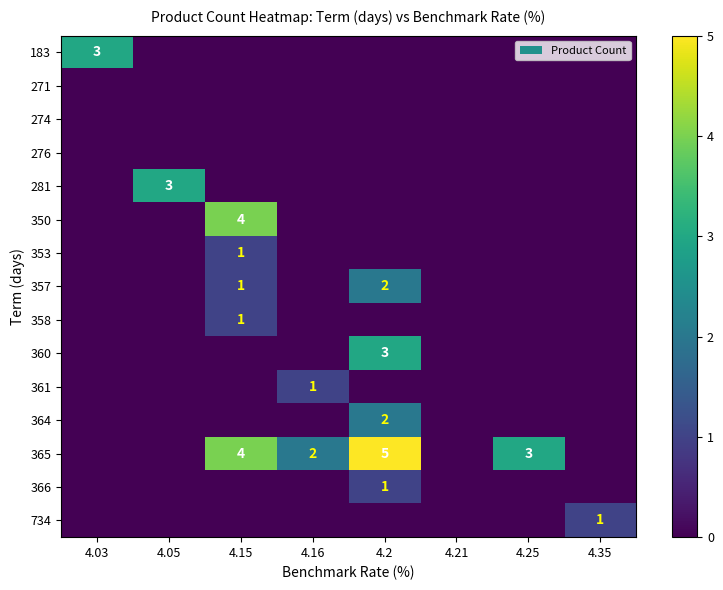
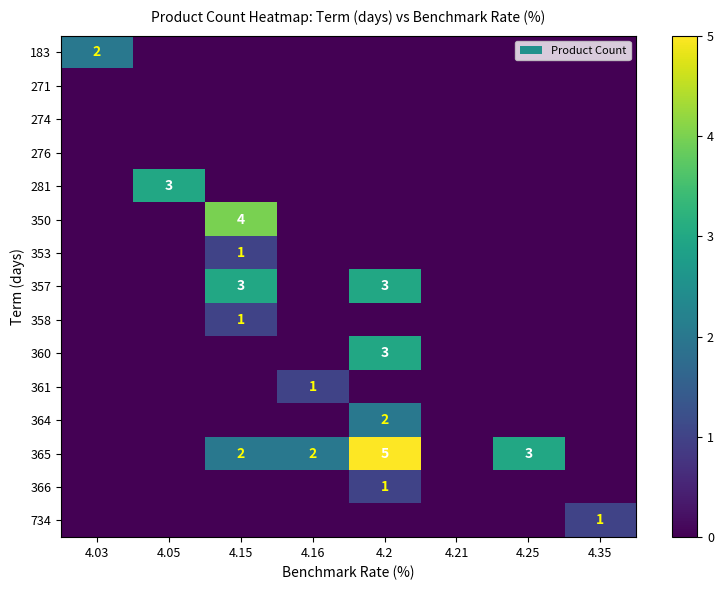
  {
    "183": {
-     "4.03": 3
+     "4.03": 2
    },
    "281": {
      "4.05": 3
    },
    "350": {
      "4.15": 4
    },
    "353": {
      "4.15": 1
    },
    "357": {
-     "4.15": 1,
-     "4.2": 2
+     "4.15": 3,
+     "4.2": 3
    },
    "358": {
      "4.15": 1
    },
    "360": {
      "4.2": 3
    },
    "361": {
      "4.16": 1
    },
    "364": {
      "4.2": 2
    },
    "365": {
-     "4.15": 4,
+     "4.15": 2,
      "4.16": 2,
      "4.2": 5,
      "4.25": 3
    },
    "366": {
      "4.2": 1
    },
    "734": {
      "4.35": 1
    }
  }
